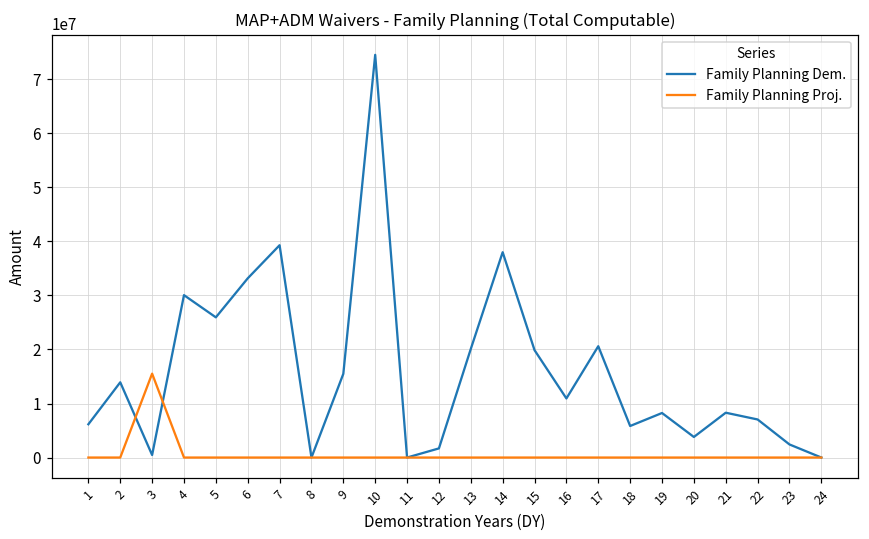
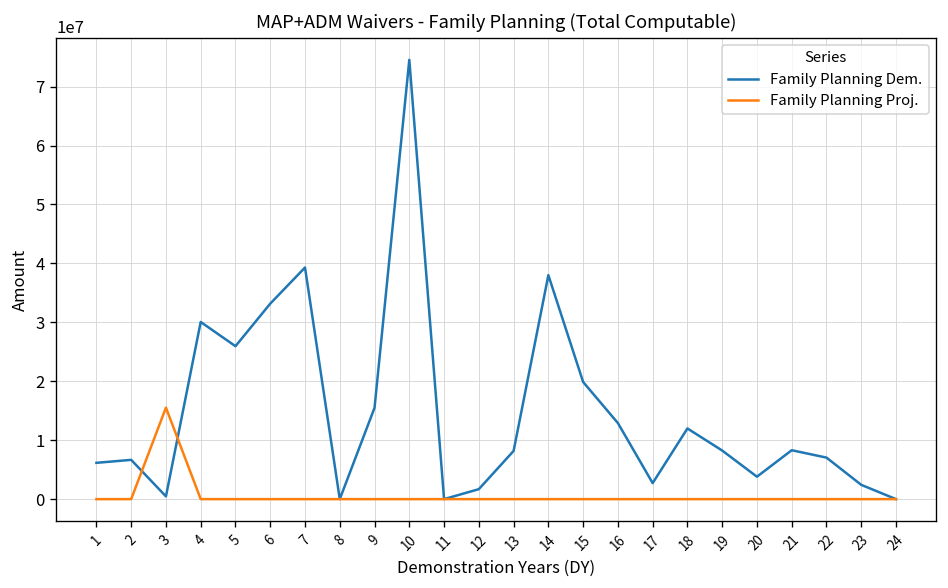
  {
    "Family Planning Dem.": {
      "1": 6000000,
-     "2": 14000000,
+     "2": 7000000,
      "3": 0,
      "4": 30000000,
      "5": 26000000,
      "6": 33000000,
      "7": 39000000,
      "9": 15000000,
      "10": 75000000,
      "12": 2000000,
-     "13": 20000000,
+     "13": 8000000,
      "14": 38000000,
      "15": 20000000,
-     "16": 11000000,
-     "17": 21000000,
-     "18": 6000000,
+     "16": 13000000,
+     "17": 3000000,
+     "18": 12000000,
      "19": 8000000,
      "20": 4000000,
      "21": 8000000,
      "22": 7000000,
      "23": 2000000
    },
    "Family Planning Proj.": {
      "1": 0,
      "2": 0,
      "3": 16000000,
      "4": 0,
      "5": 0,
      "6": 0,
      "7": 0,
      "9": 0,
      "10": 0,
      "12": 0,
      "13": 0,
      "14": 0,
      "15": 0,
      "16": 0,
      "17": 0,
      "18": 0,
      "19": 0,
      "20": 0,
      "21": 0,
      "22": 0,
      "23": 0
    }
  }
